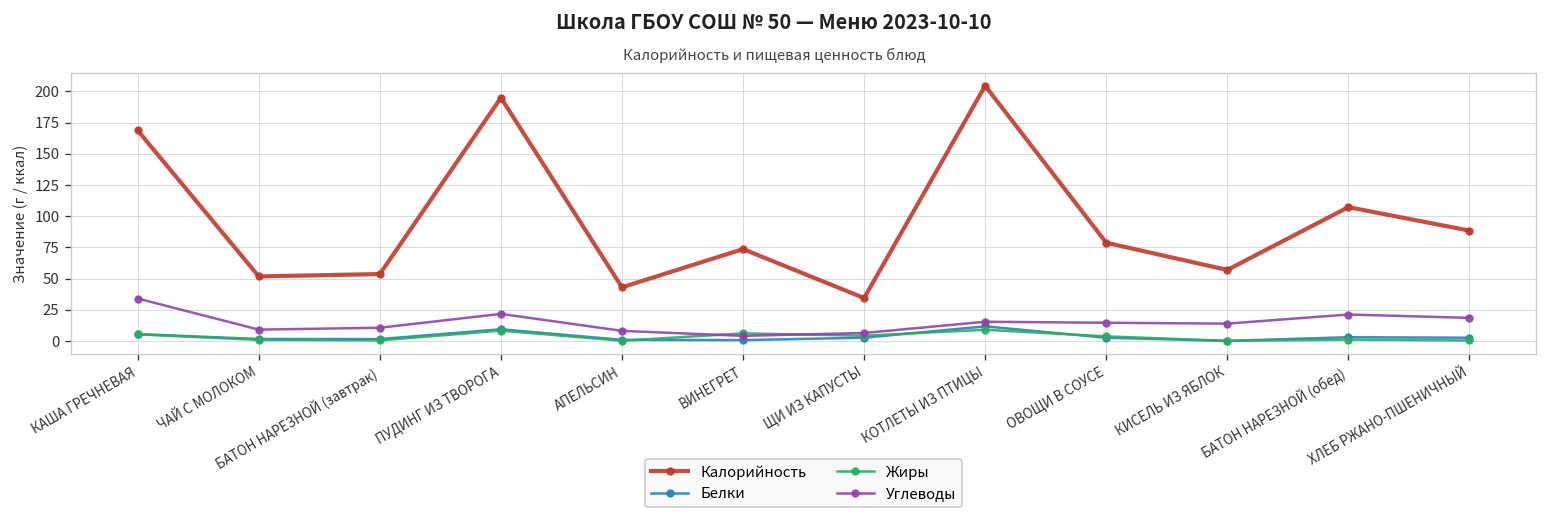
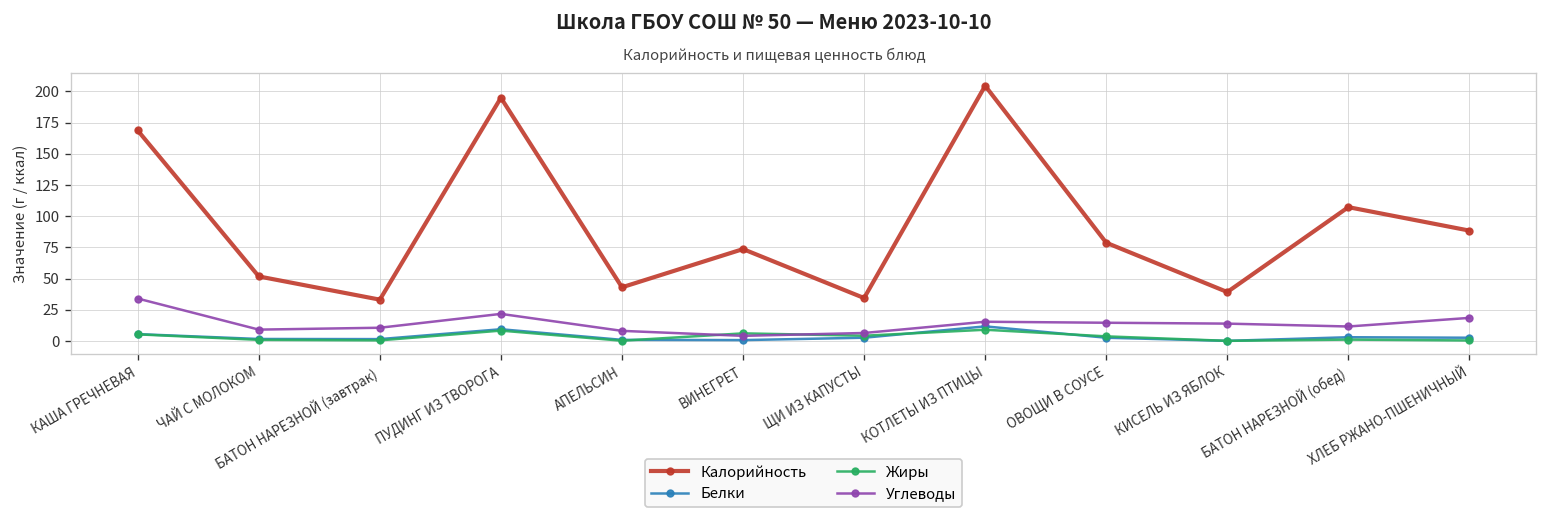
  {
    "Калорийность": {
      "КАША ГРЕЧНЕВАЯ": 169,
      "ЧАЙ С МОЛОКОМ": 52,
-     "БАТОН НАРЕЗНОЙ (завтрак)": 54,
+     "БАТОН НАРЕЗНОЙ (завтрак)": 33,
      "ПУДИНГ ИЗ ТВОРОГА": 195,
      "АПЕЛЬСИН": 43,
      "ВИНЕГРЕТ": 74,
      "ЩИ ИЗ КАПУСТЫ": 34,
      "КОТЛЕТЫ ИЗ ПТИЦЫ": 204,
      "ОВОЩИ В СОУСЕ": 79,
-     "КИСЕЛЬ ИЗ ЯБЛОК": 57,
+     "КИСЕЛЬ ИЗ ЯБЛОК": 39,
      "БАТОН НАРЕЗНОЙ (обед)": 107,
      "ХЛЕБ РЖАНО-ПШЕНИЧНЫЙ": 88
    },
    "Белки": {
      "ВИНЕГРЕТ": 1,
      "КОТЛЕТЫ ИЗ ПТИЦЫ": 12
    },
    "Жиры": {
      "КОТЛЕТЫ ИЗ ПТИЦЫ": 9
    },
    "Углеводы": {
      "КАША ГРЕЧНЕВАЯ": 34,
      "ЧАЙ С МОЛОКОМ": 9,
      "БАТОН НАРЕЗНОЙ (завтрак)": 11,
      "ПУДИНГ ИЗ ТВОРОГА": 22,
      "АПЕЛЬСИН": 8,
      "КОТЛЕТЫ ИЗ ПТИЦЫ": 15,
      "ОВОЩИ В СОУСЕ": 15,
      "КИСЕЛЬ ИЗ ЯБЛОК": 14,
-     "БАТОН НАРЕЗНОЙ (обед)": 21,
+     "БАТОН НАРЕЗНОЙ (обед)": 12,
      "ХЛЕБ РЖАНО-ПШЕНИЧНЫЙ": 19
    }
  }
